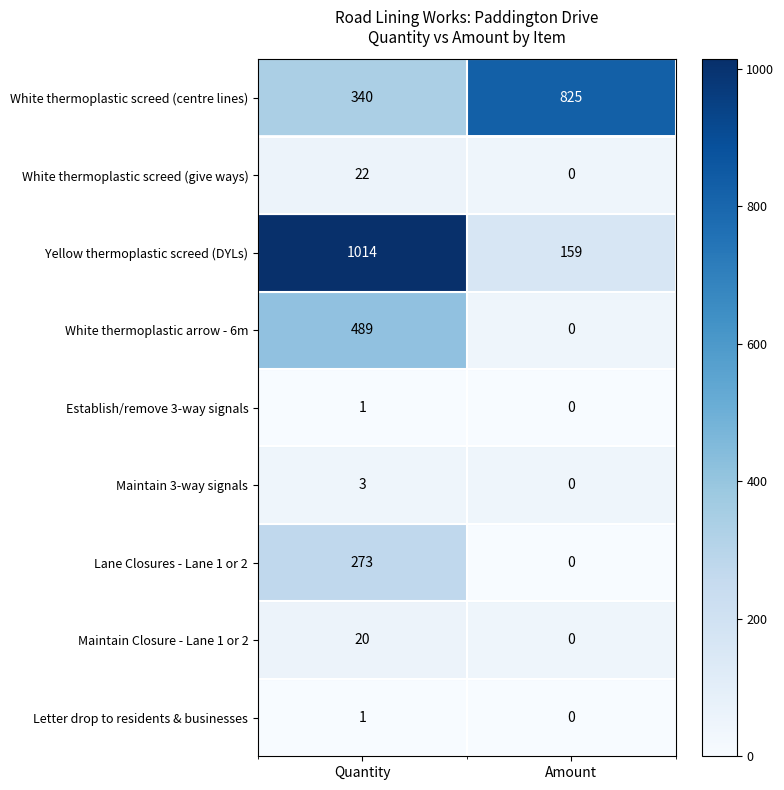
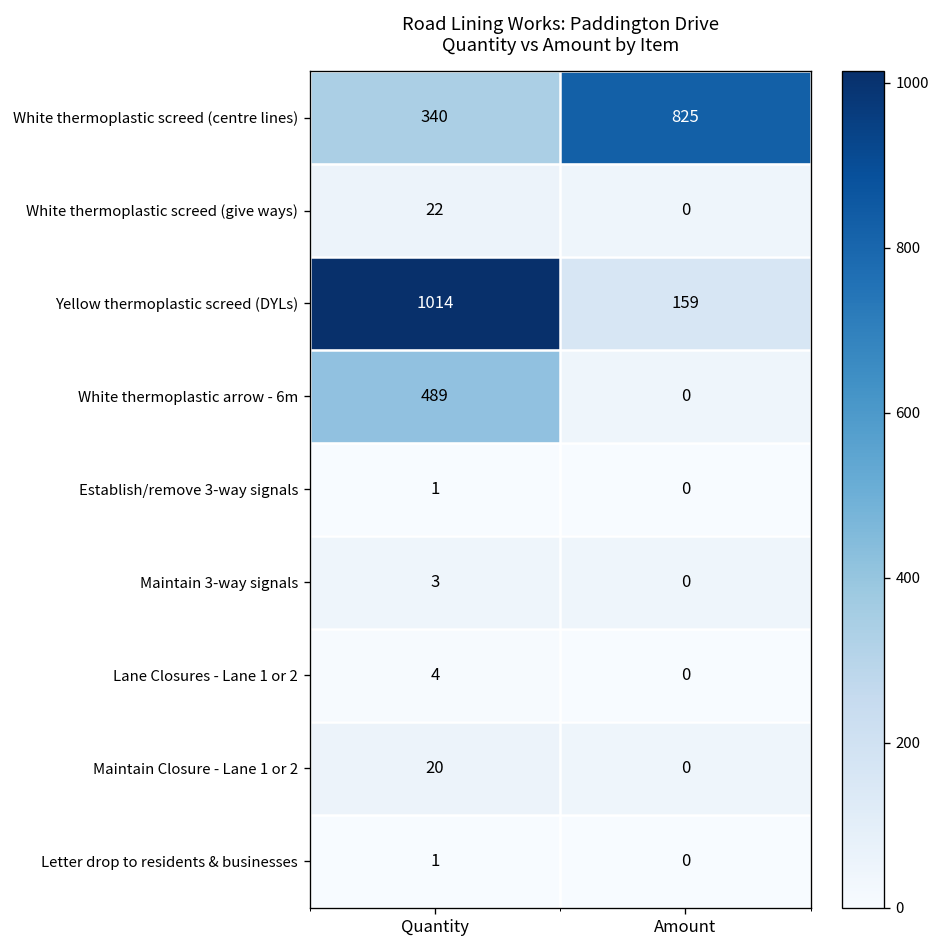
  {
    "White thermoplastic screed (centre lines)": {
      "Quantity": 340,
      "Amount": 825
    },
    "White thermoplastic screed (give ways)": {
      "Quantity": 22,
      "Amount": 0
    },
    "Yellow thermoplastic screed (DYLs)": {
      "Quantity": 1014,
      "Amount": 159
    },
    "White thermoplastic arrow - 6m": {
      "Quantity": 489,
      "Amount": 0
    },
    "Establish/remove 3-way signals": {
      "Quantity": 1,
      "Amount": 0
    },
    "Maintain 3-way signals": {
      "Quantity": 3,
      "Amount": 0
    },
    "Lane Closures - Lane 1 or 2": {
-     "Quantity": 273,
+     "Quantity": 4,
      "Amount": 0
    },
    "Maintain Closure - Lane 1 or 2": {
      "Quantity": 20,
      "Amount": 0
    },
    "Letter drop to residents & businesses": {
      "Quantity": 1,
      "Amount": 0
    }
  }
